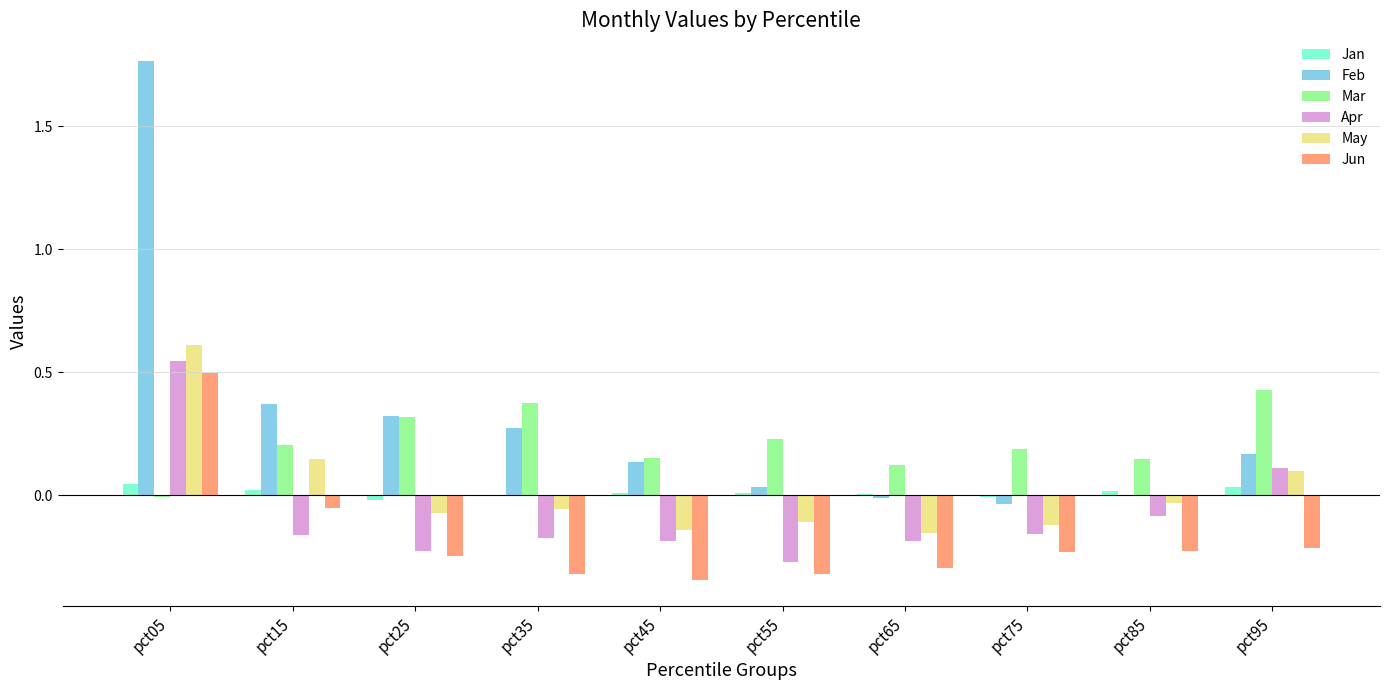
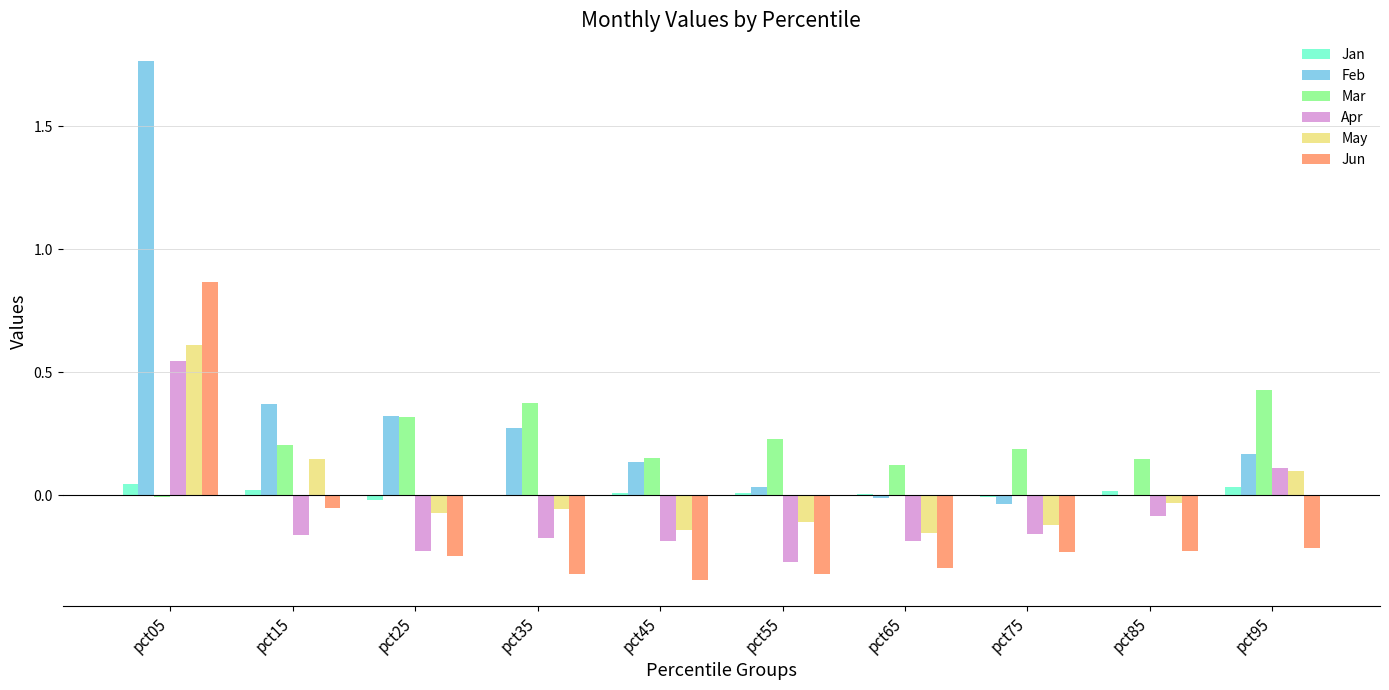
  {
    "Mar": {
      "pct15": 0.20,
      "pct25": 0.32,
      "pct35": 0.38,
      "pct45": 0.15,
      "pct55": 0.23,
      "pct65": 0.13,
      "pct75": 0.19,
      "pct85": 0.15,
      "pct95": 0.43
    },
    "Apr": {
      "pct05": 0.54,
      "pct15": -0.16,
      "pct25": -0.23,
      "pct35": -0.17,
      "pct45": -0.19,
      "pct55": -0.27,
      "pct65": -0.18,
      "pct75": -0.16,
      "pct85": -0.08,
      "pct95": 0.11
    },
    "May": {
      "pct05": 0.61,
      "pct15": 0.15,
      "pct25": -0.07,
      "pct35": -0.06,
      "pct45": -0.14,
      "pct55": -0.11,
      "pct65": -0.15,
      "pct75": -0.12,
      "pct85": -0.03,
      "pct95": 0.10
    },
    "Jun": {
-     "pct05": 0.50,
+     "pct05": 0.86,
      "pct15": -0.05,
      "pct25": -0.25,
      "pct35": -0.32,
      "pct45": -0.35,
      "pct55": -0.32,
      "pct65": -0.29,
      "pct75": -0.23,
      "pct85": -0.22,
      "pct95": -0.21
    }
  }
